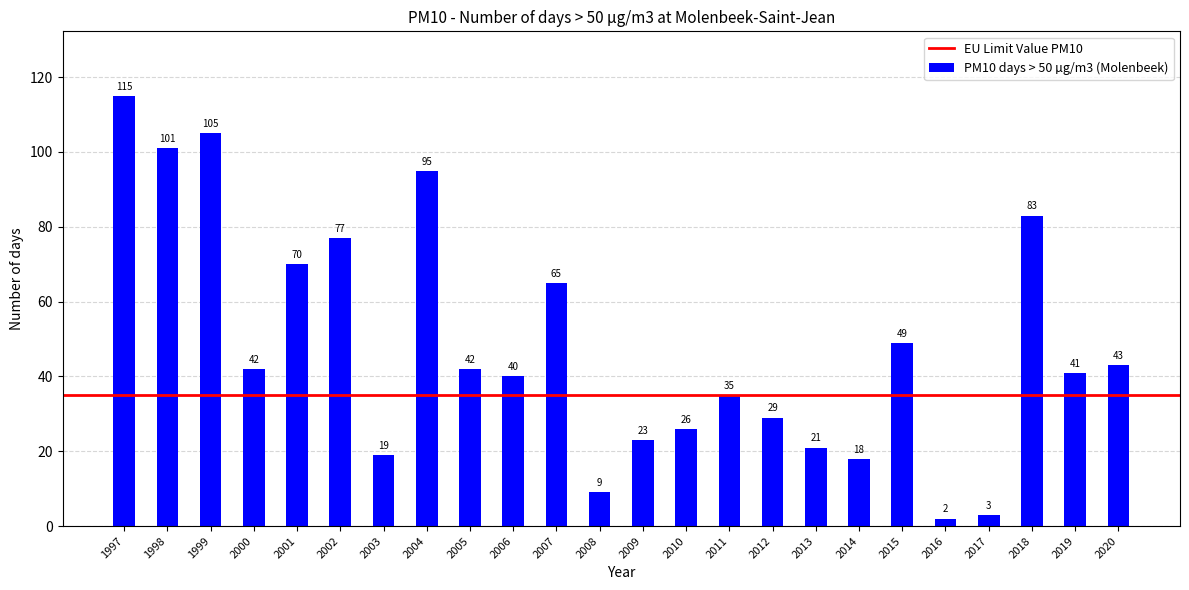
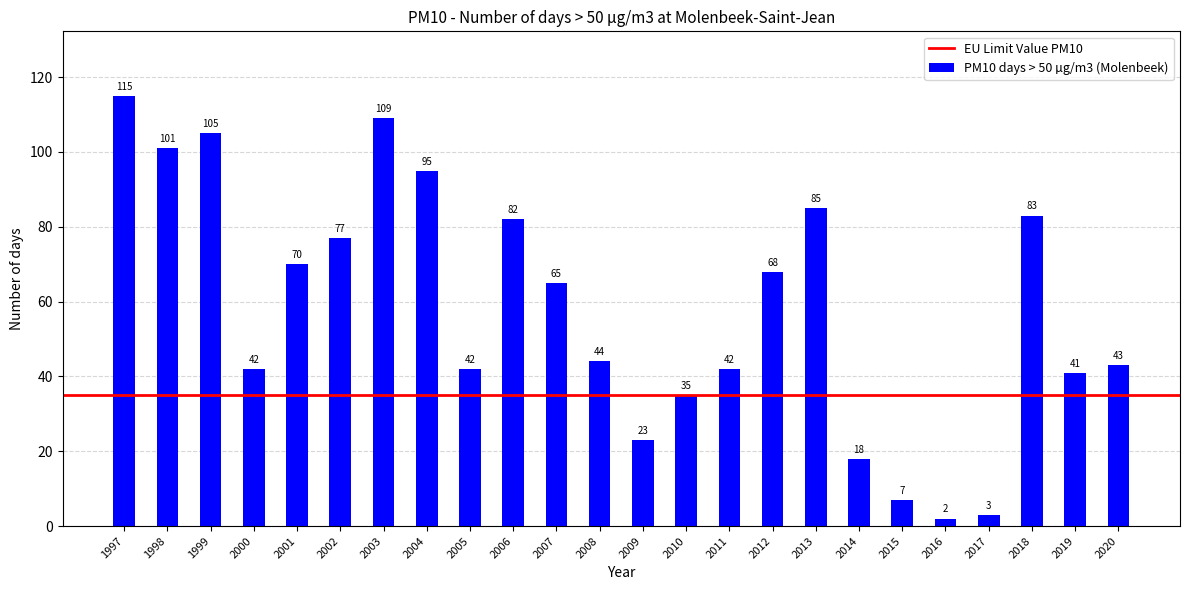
  {
    "1997": 115,
    "1998": 101,
    "1999": 105,
    "2000": 42,
    "2001": 70,
    "2002": 77,
-   "2003": 19,
+   "2003": 109,
    "2004": 95,
    "2005": 42,
-   "2006": 40,
+   "2006": 82,
    "2007": 65,
-   "2008": 9,
+   "2008": 44,
    "2009": 23,
-   "2010": 26,
-   "2011": 35,
-   "2012": 29,
-   "2013": 21,
+   "2010": 35,
+   "2011": 42,
+   "2012": 68,
+   "2013": 85,
    "2014": 18,
-   "2015": 49,
+   "2015": 7,
    "2016": 2,
    "2017": 3,
    "2018": 83,
    "2019": 41,
    "2020": 43
  }
